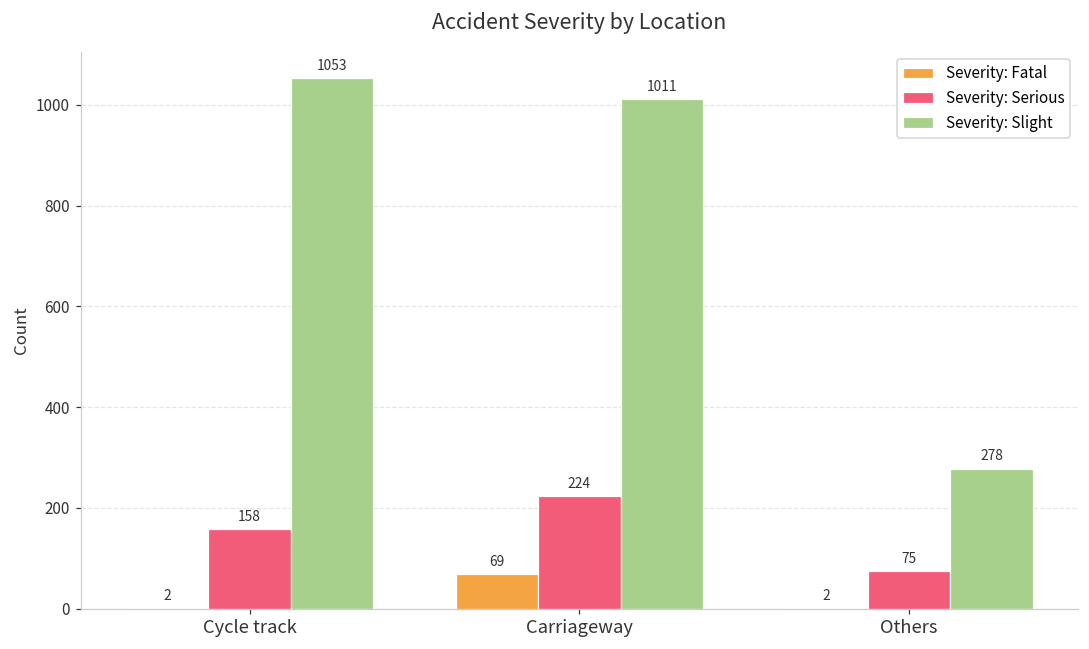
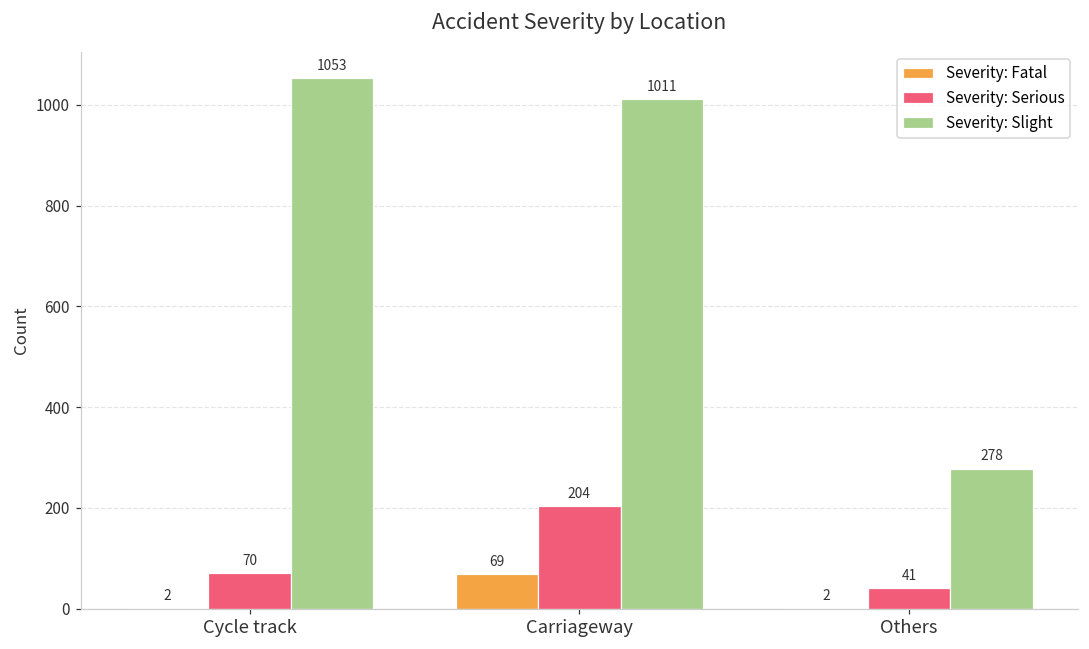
  {
    "Severity: Fatal": {
      "Cycle track": 2,
      "Carriageway": 69,
      "Others": 2
    },
    "Severity: Serious": {
-     "Cycle track": 158,
-     "Carriageway": 224,
-     "Others": 75
+     "Cycle track": 70,
+     "Carriageway": 204,
+     "Others": 41
    },
    "Severity: Slight": {
      "Cycle track": 1053,
      "Carriageway": 1011,
      "Others": 278
    }
  }
